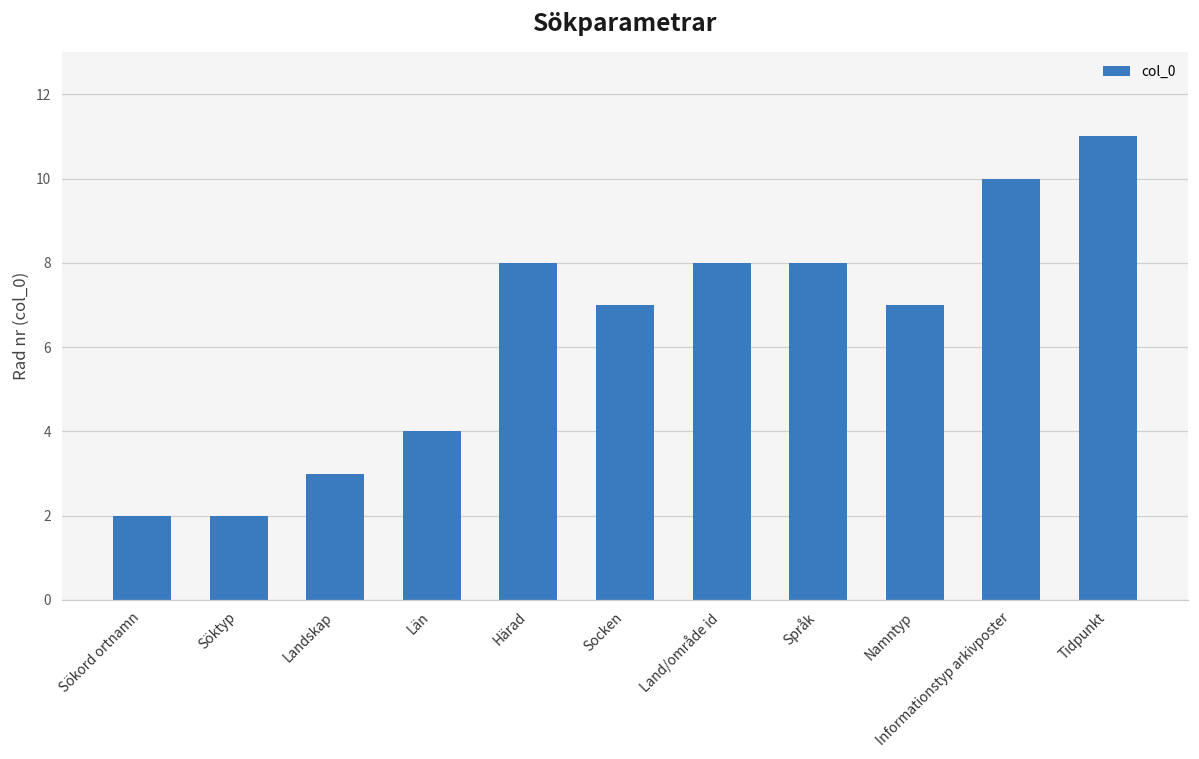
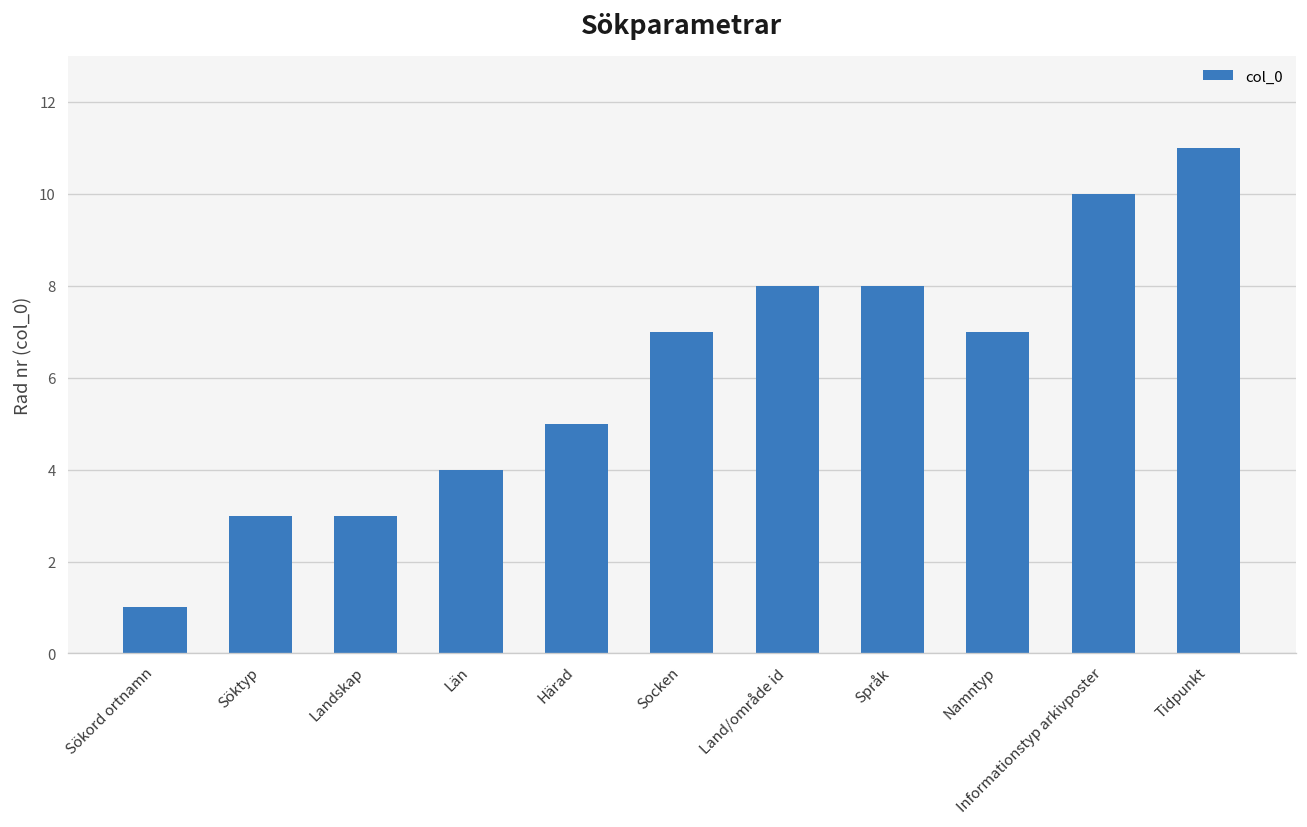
  {
-   "Sökord ortnamn": 2,
-   "Söktyp": 2,
+   "Sökord ortnamn": 1,
+   "Söktyp": 3,
    "Landskap": 3,
    "Län": 4,
-   "Härad": 8,
+   "Härad": 5,
    "Socken": 7,
    "Land/område id": 8,
    "Språk": 8,
    "Namntyp": 7,
    "Informationstyp arkivposter": 10,
    "Tidpunkt": 11
  }
